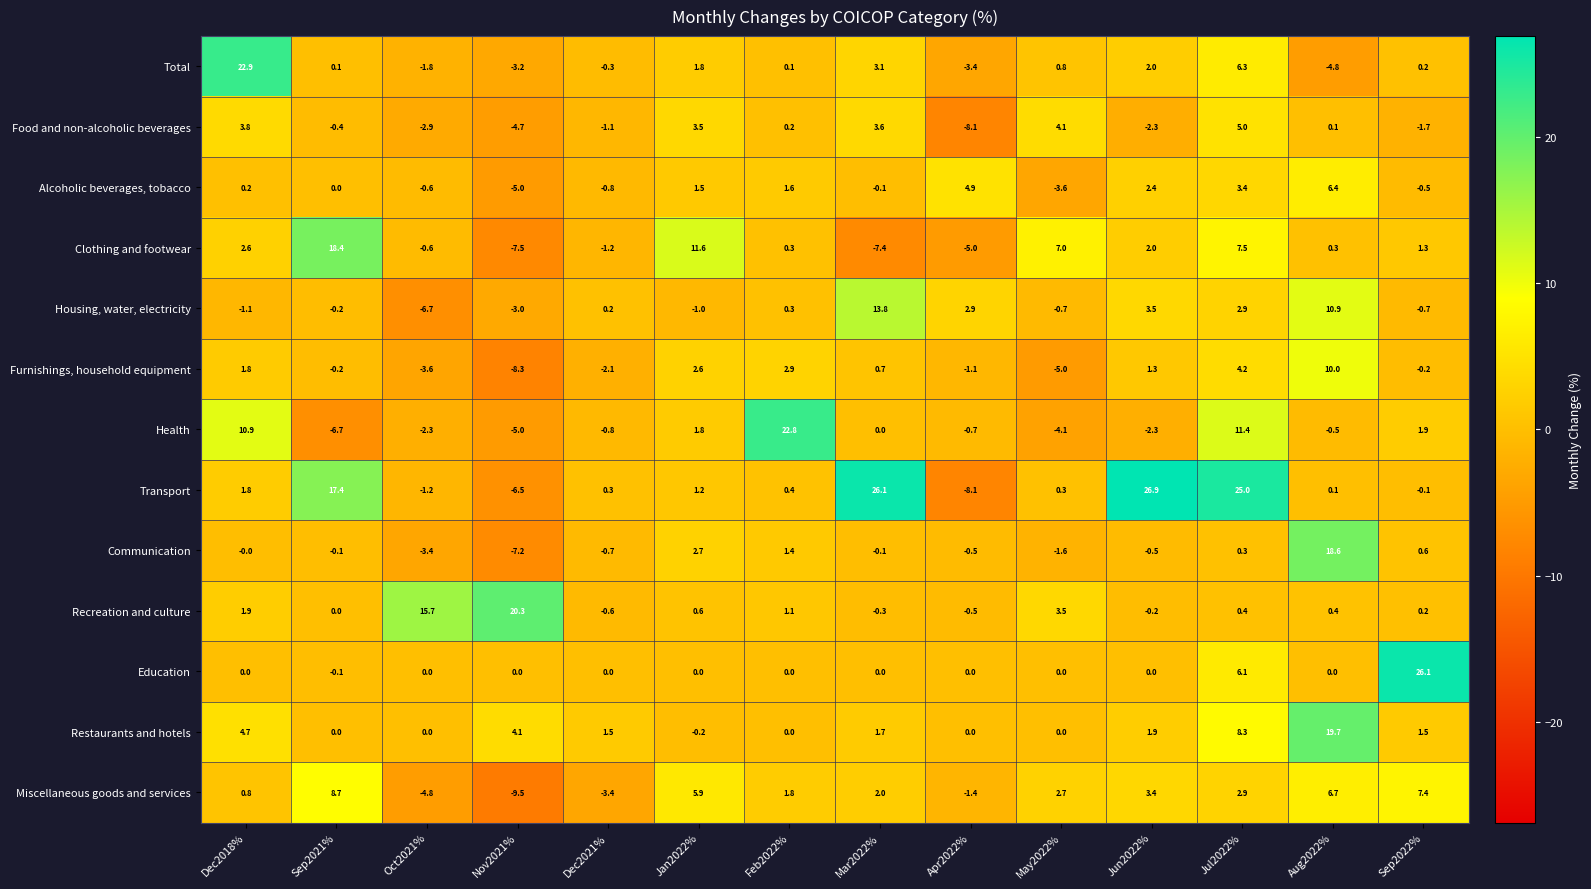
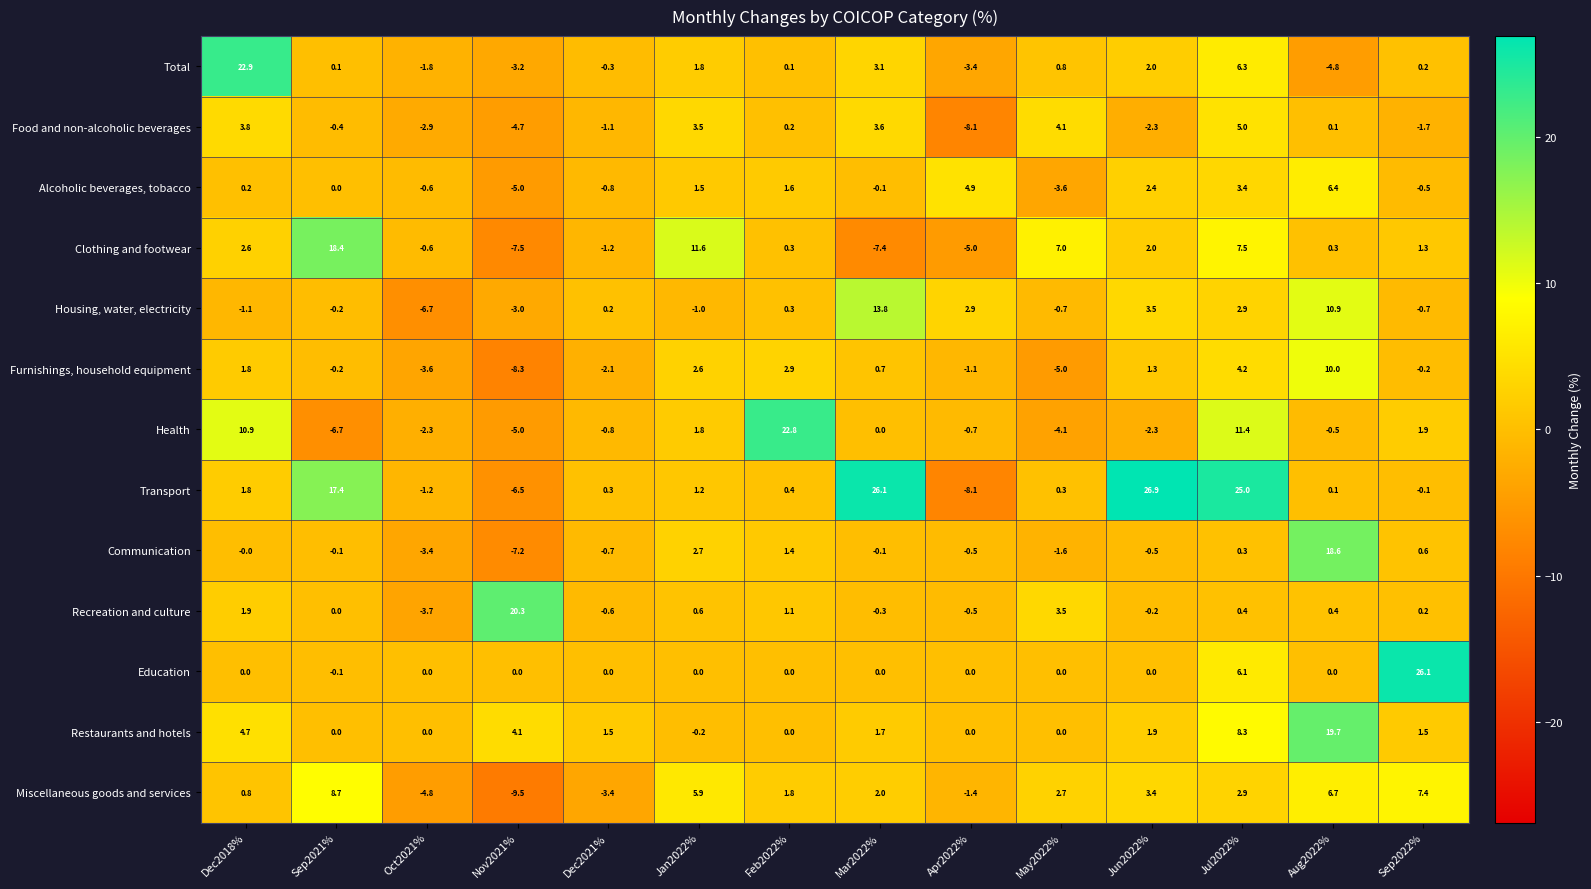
  {
    "Total": {
      "Dec2018%": 22.9,
      "Sep2021%": 0.1,
      "Oct2021%": -1.8,
      "Nov2021%": -3.2,
      "Dec2021%": -0.3,
      "Jan2022%": 1.8,
      "Feb2022%": 0.1,
      "Mar2022%": 3.1,
      "Apr2022%": -3.4,
      "May2022%": 0.8,
      "Jun2022%": 2.0,
      "Jul2022%": 6.3,
      "Aug2022%": -4.8,
      "Sep2022%": 0.2
    },
    "Food and non-alcoholic beverages": {
      "Dec2018%": 3.8,
      "Sep2021%": -0.4,
      "Oct2021%": -2.9,
      "Nov2021%": -4.7,
      "Dec2021%": -1.1,
      "Jan2022%": 3.5,
      "Feb2022%": 0.2,
      "Mar2022%": 3.6,
      "Apr2022%": -8.1,
      "May2022%": 4.1,
      "Jun2022%": -2.3,
      "Jul2022%": 5.0,
      "Aug2022%": 0.1,
      "Sep2022%": -1.7
    },
    "Alcoholic beverages, tobacco": {
      "Dec2018%": 0.2,
      "Sep2021%": 0.0,
      "Oct2021%": -0.6,
      "Nov2021%": -5.0,
      "Dec2021%": -0.8,
      "Jan2022%": 1.5,
      "Feb2022%": 1.6,
      "Mar2022%": -0.1,
      "Apr2022%": 4.9,
      "May2022%": -3.6,
      "Jun2022%": 2.4,
      "Jul2022%": 3.4,
      "Aug2022%": 6.4,
      "Sep2022%": -0.5
    },
    "Clothing and footwear": {
      "Dec2018%": 2.6,
      "Sep2021%": 18.4,
      "Oct2021%": -0.6,
      "Nov2021%": -7.5,
      "Dec2021%": -1.2,
      "Jan2022%": 11.6,
      "Feb2022%": 0.3,
      "Mar2022%": -7.4,
      "Apr2022%": -5.0,
      "May2022%": 7.0,
      "Jun2022%": 2.0,
      "Jul2022%": 7.5,
      "Aug2022%": 0.3,
      "Sep2022%": 1.3
    },
    "Housing, water, electricity": {
      "Dec2018%": -1.1,
      "Sep2021%": -0.2,
      "Oct2021%": -6.7,
      "Nov2021%": -3.0,
      "Dec2021%": 0.2,
      "Jan2022%": -1.0,
      "Feb2022%": 0.3,
      "Mar2022%": 13.8,
      "Apr2022%": 2.9,
      "May2022%": -0.7,
      "Jun2022%": 3.5,
      "Jul2022%": 2.9,
      "Aug2022%": 10.9,
      "Sep2022%": -0.7
    },
    "Furnishings, household equipment": {
      "Dec2018%": 1.8,
      "Sep2021%": -0.2,
      "Oct2021%": -3.6,
      "Nov2021%": -8.3,
      "Dec2021%": -2.1,
      "Jan2022%": 2.6,
      "Feb2022%": 2.9,
      "Mar2022%": 0.7,
      "Apr2022%": -1.1,
      "May2022%": -5.0,
      "Jun2022%": 1.3,
      "Jul2022%": 4.2,
      "Aug2022%": 10.0,
      "Sep2022%": -0.2
    },
    "Health": {
      "Dec2018%": 10.9,
      "Sep2021%": -6.7,
      "Oct2021%": -2.3,
      "Nov2021%": -5.0,
      "Dec2021%": -0.8,
      "Jan2022%": 1.8,
      "Feb2022%": 22.8,
      "Mar2022%": 0.0,
      "Apr2022%": -0.7,
      "May2022%": -4.1,
      "Jun2022%": -2.3,
      "Jul2022%": 11.4,
      "Aug2022%": -0.5,
      "Sep2022%": 1.9
    },
    "Transport": {
      "Dec2018%": 1.8,
      "Sep2021%": 17.4,
      "Oct2021%": -1.2,
      "Nov2021%": -6.5,
      "Dec2021%": 0.3,
      "Jan2022%": 1.2,
      "Feb2022%": 0.4,
      "Mar2022%": 26.1,
      "Apr2022%": -8.1,
      "May2022%": 0.3,
      "Jun2022%": 26.9,
      "Jul2022%": 25.0,
      "Aug2022%": 0.1,
      "Sep2022%": -0.1
    },
    "Communication": {
      "Dec2018%": -0.0,
      "Sep2021%": -0.1,
      "Oct2021%": -3.4,
      "Nov2021%": -7.2,
      "Dec2021%": -0.7,
      "Jan2022%": 2.7,
      "Feb2022%": 1.4,
      "Mar2022%": -0.1,
      "Apr2022%": -0.5,
      "May2022%": -1.6,
      "Jun2022%": -0.5,
      "Jul2022%": 0.3,
      "Aug2022%": 18.6,
      "Sep2022%": 0.6
    },
    "Recreation and culture": {
      "Dec2018%": 1.9,
      "Sep2021%": 0.0,
-     "Oct2021%": 15.7,
+     "Oct2021%": -3.7,
      "Nov2021%": 20.3,
      "Dec2021%": -0.6,
      "Jan2022%": 0.6,
      "Feb2022%": 1.1,
      "Mar2022%": -0.3,
      "Apr2022%": -0.5,
      "May2022%": 3.5,
      "Jun2022%": -0.2,
      "Jul2022%": 0.4,
      "Aug2022%": 0.4,
      "Sep2022%": 0.2
    },
    "Education": {
      "Dec2018%": 0.0,
      "Sep2021%": -0.1,
      "Oct2021%": 0.0,
      "Nov2021%": 0.0,
      "Dec2021%": 0.0,
      "Jan2022%": 0.0,
      "Feb2022%": 0.0,
      "Mar2022%": 0.0,
      "Apr2022%": 0.0,
      "May2022%": 0.0,
      "Jun2022%": 0.0,
      "Jul2022%": 6.1,
      "Aug2022%": 0.0,
      "Sep2022%": 26.1
    },
    "Restaurants and hotels": {
      "Dec2018%": 4.7,
      "Sep2021%": 0.0,
      "Oct2021%": 0.0,
      "Nov2021%": 4.1,
      "Dec2021%": 1.5,
      "Jan2022%": -0.2,
      "Feb2022%": 0.0,
      "Mar2022%": 1.7,
      "Apr2022%": 0.0,
      "May2022%": 0.0,
      "Jun2022%": 1.9,
      "Jul2022%": 8.3,
      "Aug2022%": 19.7,
      "Sep2022%": 1.5
    },
    "Miscellaneous goods and services": {
      "Dec2018%": 0.8,
      "Sep2021%": 8.7,
      "Oct2021%": -4.8,
      "Nov2021%": -9.5,
      "Dec2021%": -3.4,
      "Jan2022%": 5.9,
      "Feb2022%": 1.8,
      "Mar2022%": 2.0,
      "Apr2022%": -1.4,
      "May2022%": 2.7,
      "Jun2022%": 3.4,
      "Jul2022%": 2.9,
      "Aug2022%": 6.7,
      "Sep2022%": 7.4
    }
  }
